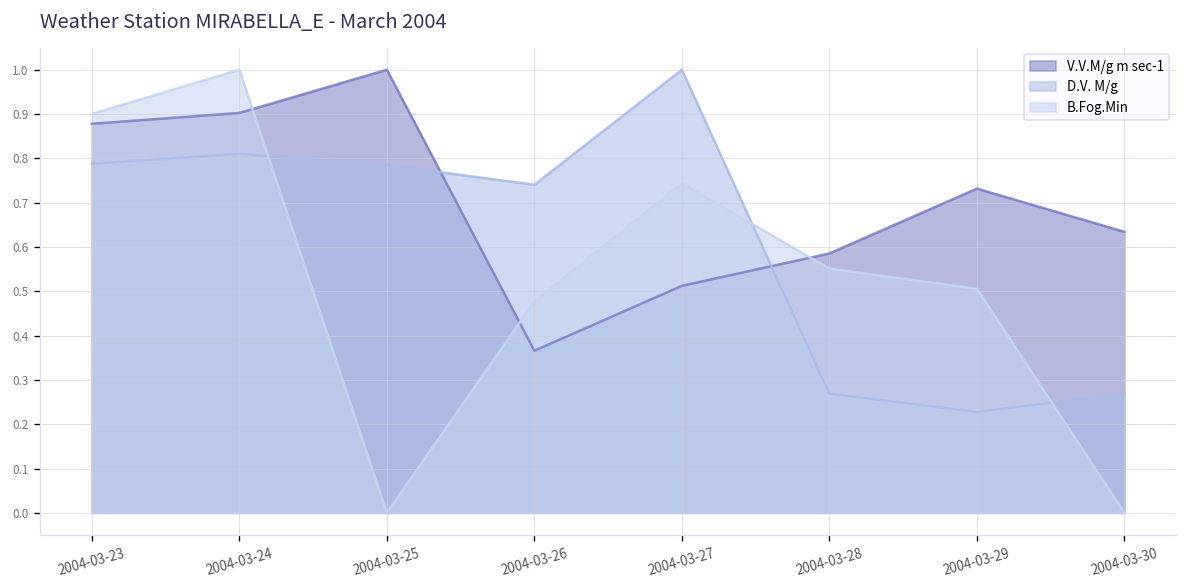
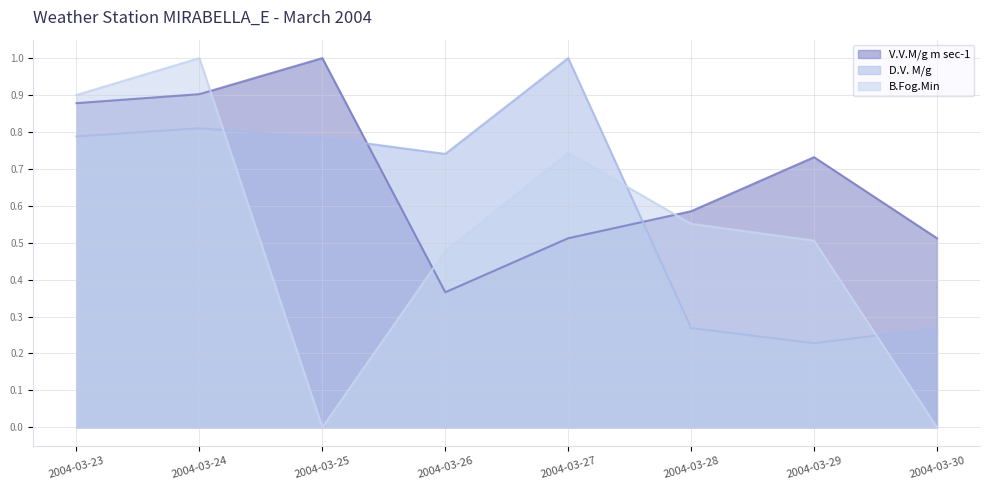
  {
    "V.V.M/g m sec-1": {
      "2004-03-23": 0.88,
      "2004-03-24": 0.90,
      "2004-03-25": 1.00,
      "2004-03-26": 0.37,
      "2004-03-27": 0.51,
      "2004-03-28": 0.59,
      "2004-03-29": 0.73,
-     "2004-03-30": 0.63
+     "2004-03-30": 0.51
    }
  }
